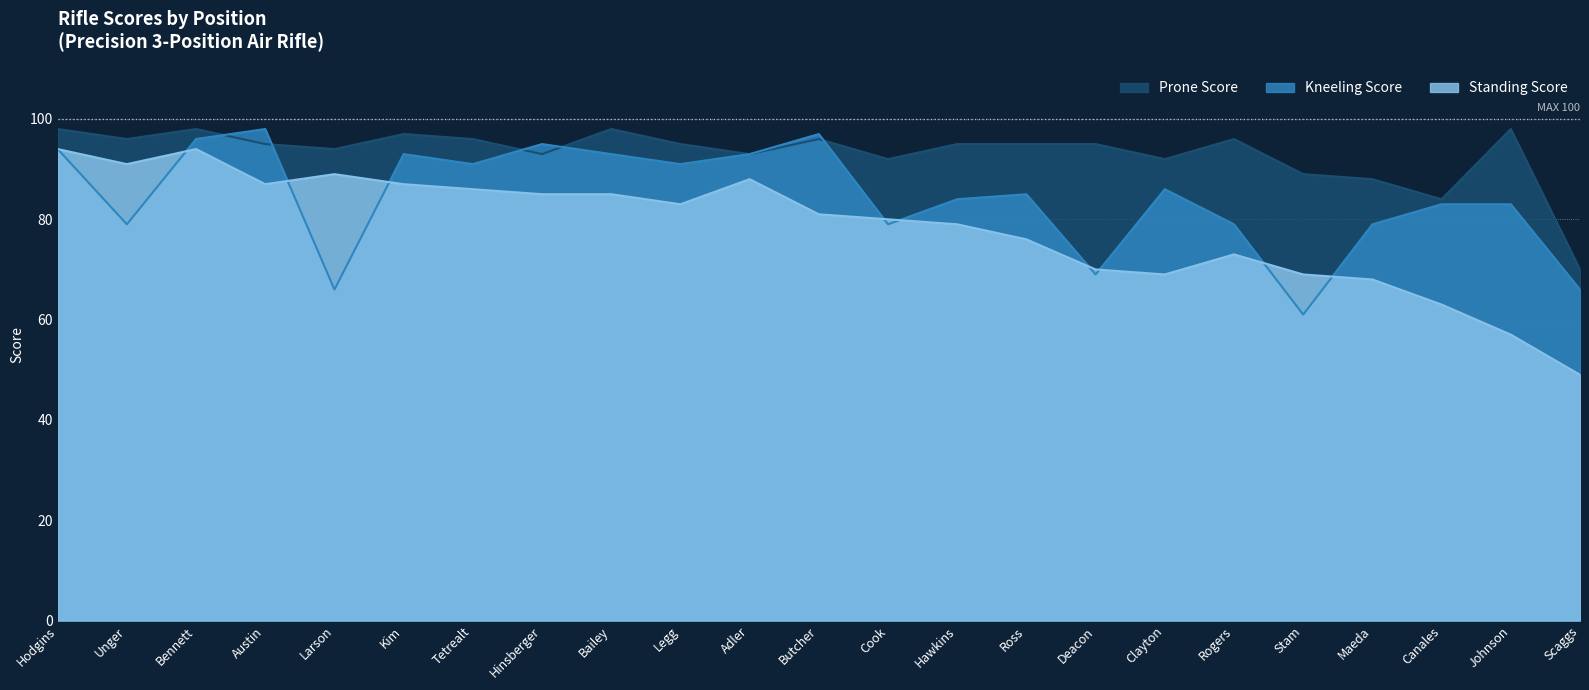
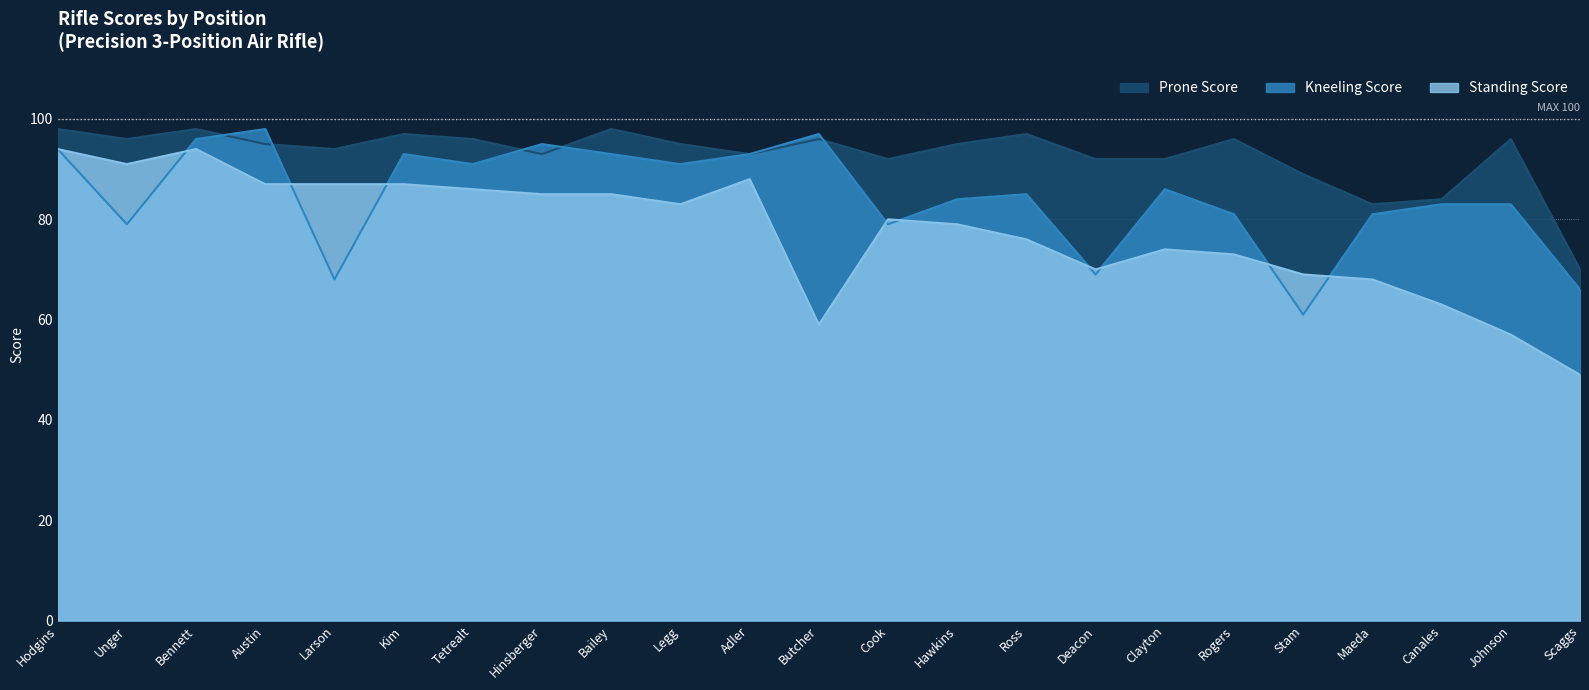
  {
    "Prone Score": {
      "Hodgins": 98,
      "Unger": 96,
      "Bennett": 98,
      "Austin": 95,
      "Larson": 94,
      "Kim": 97,
      "Tetrealt": 96,
      "Hinsberger": 93,
      "Bailey": 98,
      "Legg": 95,
      "Butcher": 96,
      "Cook": 92,
      "Hawkins": 95,
-     "Ross": 95,
-     "Deacon": 95,
+     "Ross": 97,
+     "Deacon": 92,
      "Clayton": 92,
      "Rogers": 96,
      "Stam": 89,
-     "Maeda": 88,
+     "Maeda": 83,
      "Canales": 84,
-     "Johnson": 98,
+     "Johnson": 96,
      "Scaggs": 70
    },
    "Kneeling Score": {
      "Unger": 79,
      "Bennett": 96,
      "Austin": 98,
-     "Larson": 66,
+     "Larson": 68,
      "Kim": 93,
      "Tetrealt": 91,
      "Hinsberger": 95,
      "Bailey": 93,
      "Legg": 91,
      "Butcher": 97,
      "Cook": 79,
      "Hawkins": 84,
      "Ross": 85,
      "Deacon": 69,
      "Clayton": 86,
-     "Rogers": 79,
+     "Rogers": 81,
      "Stam": 61,
-     "Maeda": 79,
+     "Maeda": 81,
      "Canales": 83,
      "Johnson": 83,
      "Scaggs": 66
    },
    "Standing Score": {
      "Unger": 91,
      "Bennett": 94,
      "Austin": 87,
-     "Larson": 89,
+     "Larson": 87,
      "Kim": 87,
      "Tetrealt": 86,
      "Hinsberger": 85,
      "Bailey": 85,
      "Legg": 83,
      "Adler": 88,
-     "Butcher": 81,
+     "Butcher": 59,
      "Cook": 80,
      "Hawkins": 79,
      "Ross": 76,
      "Deacon": 70,
-     "Clayton": 69,
+     "Clayton": 74,
      "Rogers": 73,
      "Stam": 69,
      "Maeda": 68,
      "Canales": 63,
      "Johnson": 57,
      "Scaggs": 49
    }
  }
